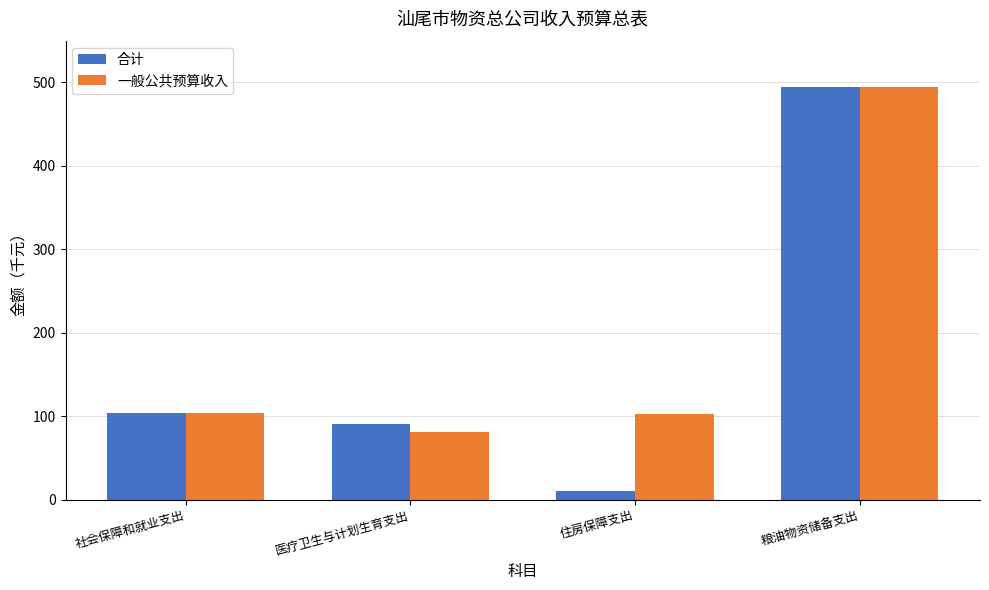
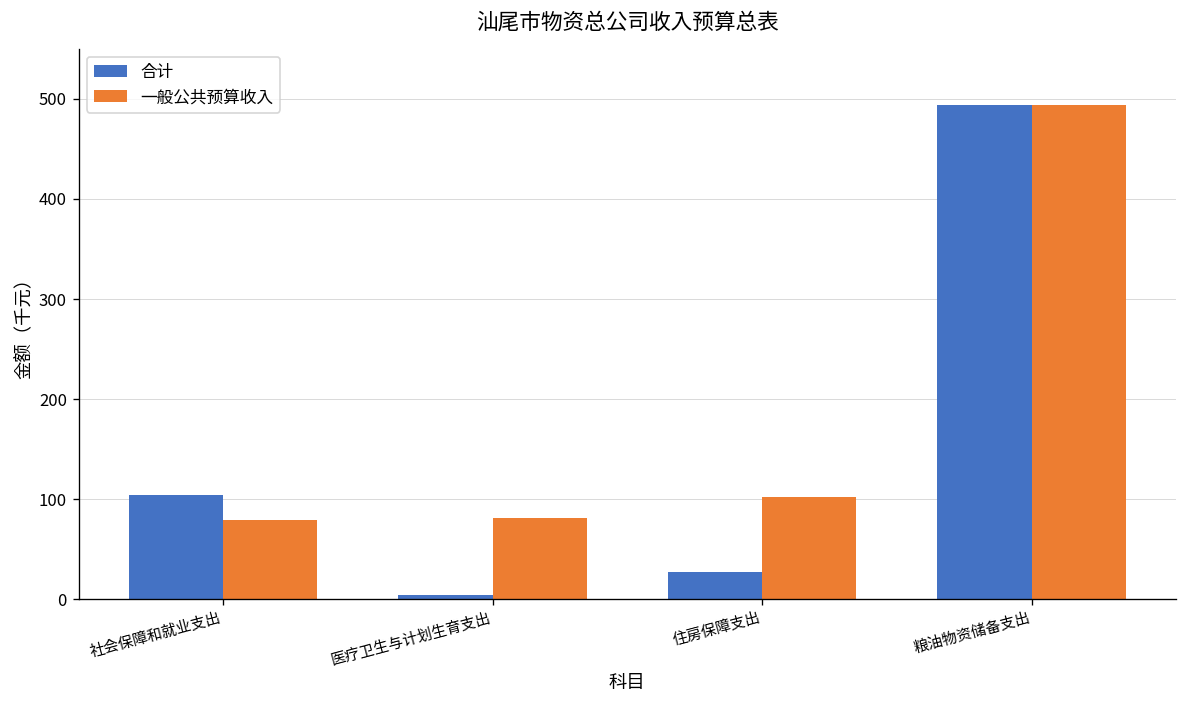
  {
    "合计": {
      "社会保障和就业支出": 100,
-     "医疗卫生与计划生育支出": 90,
-     "住房保障支出": 10,
+     "医疗卫生与计划生育支出": 0,
+     "住房保障支出": 30,
      "粮油物资储备支出": 490
    },
    "一般公共预算收入": {
-     "社会保障和就业支出": 100,
+     "社会保障和就业支出": 80,
      "医疗卫生与计划生育支出": 80,
      "住房保障支出": 100,
      "粮油物资储备支出": 490
    }
  }
